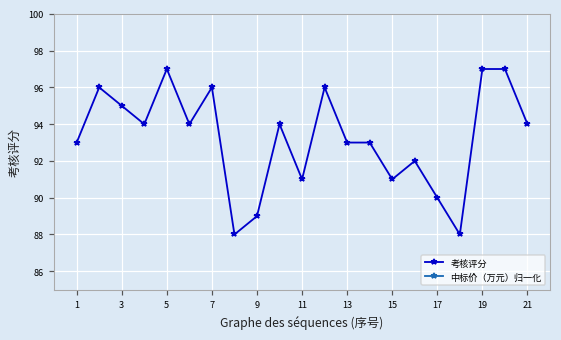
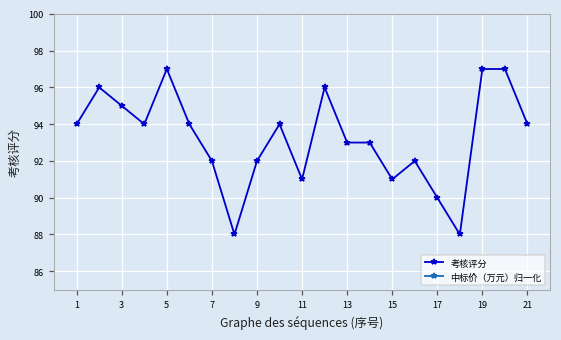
  {
    "考核评分": {
-     "1": 93,
+     "1": 94,
      "3": 95,
      "5": 97,
-     "7": 96,
-     "9": 89,
+     "7": 92,
+     "9": 92,
      "11": 91,
      "13": 93,
      "15": 91,
      "17": 90,
      "19": 97,
      "21": 94
    }
  }
